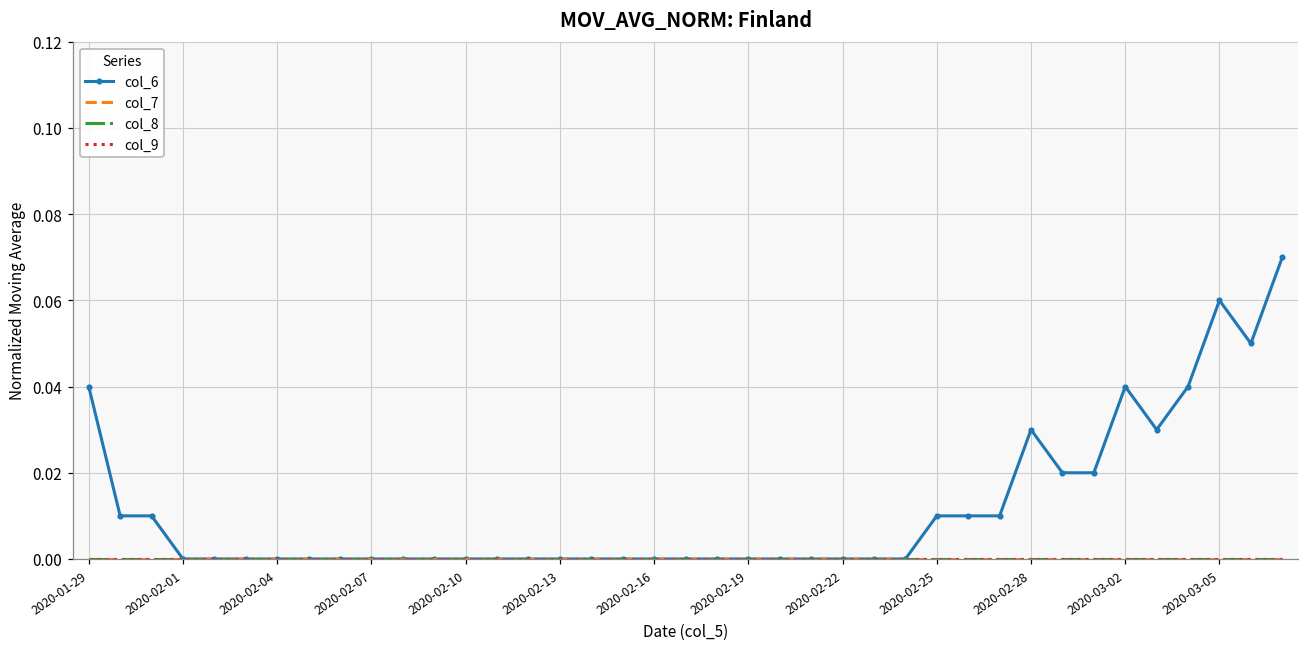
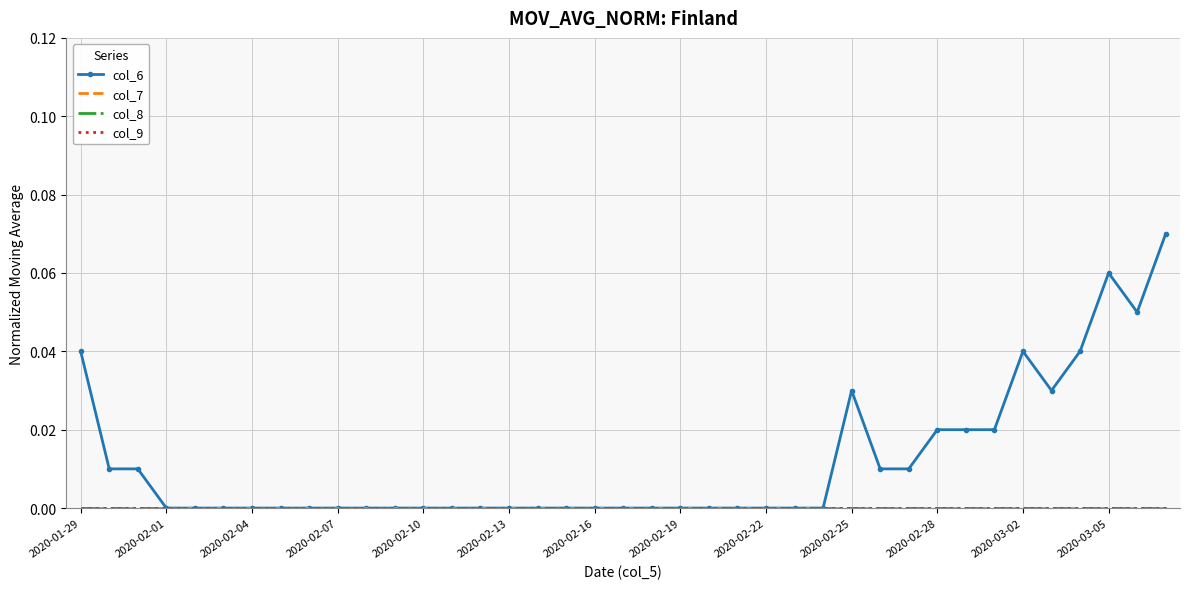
  {
    "col_6": {
      "2020-01-29": 0.04,
-     "2020-02-25": 0.01,
-     "2020-02-28": 0.03,
+     "2020-02-25": 0.03,
+     "2020-02-28": 0.02,
      "2020-03-02": 0.04,
      "2020-03-05": 0.06
    },
    "col_9": {
      "2020-01-29": 0.00,
      "2020-02-25": 0.00,
      "2020-02-28": 0.00,
      "2020-03-02": 0.00,
      "2020-03-05": 0.00
    }
  }
